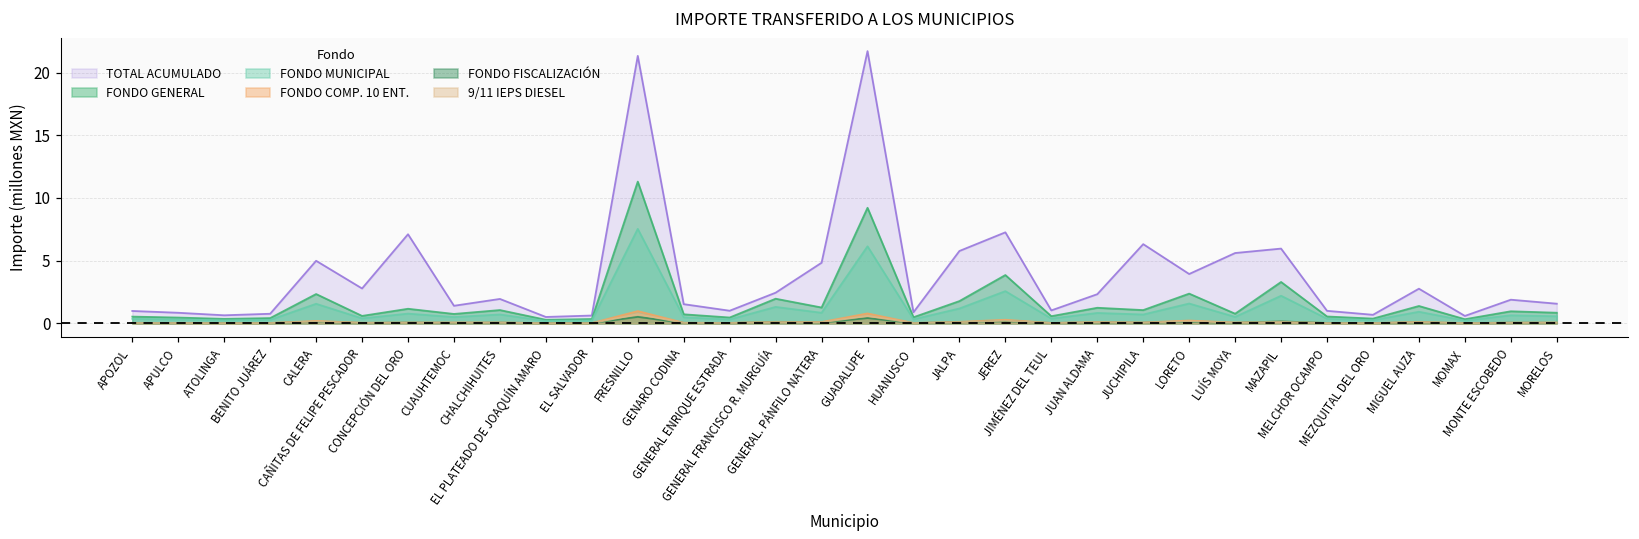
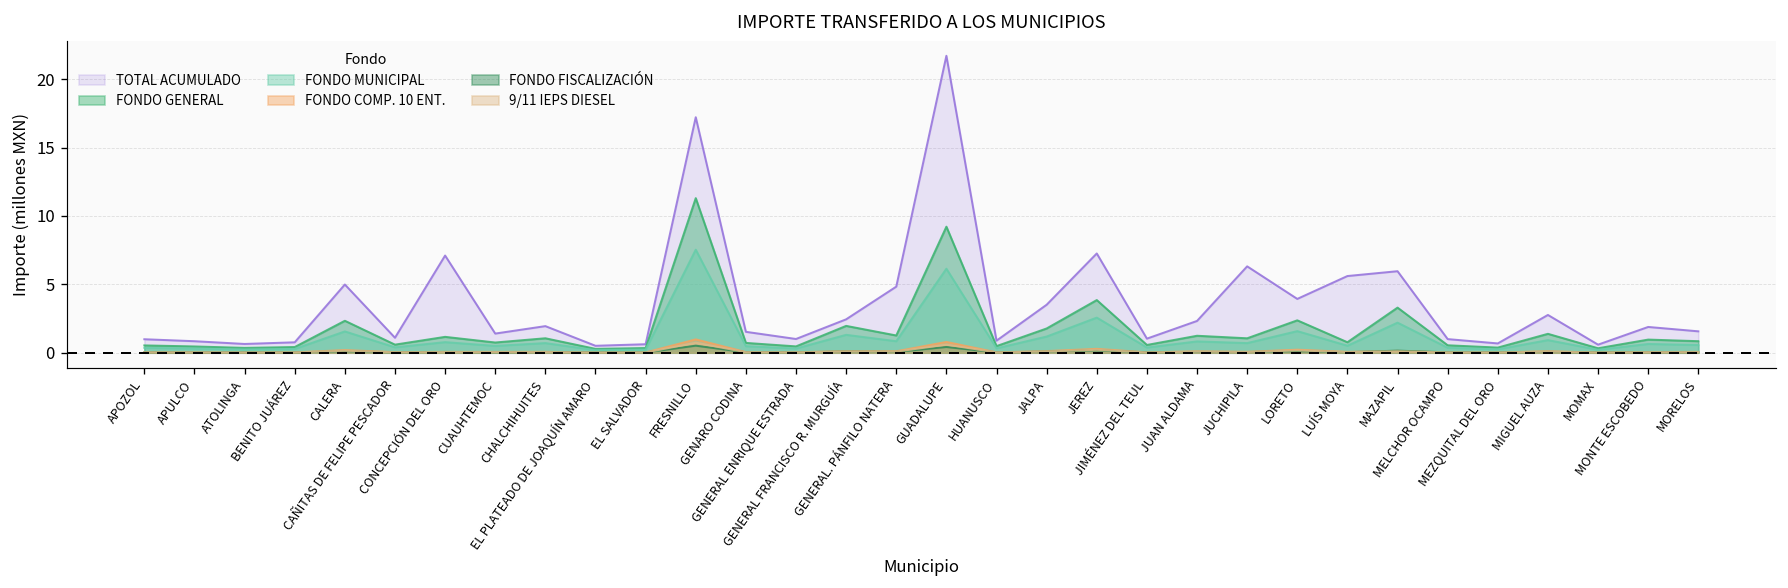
  {
    "TOTAL ACUMULADO": {
      "APOZOL": 1.0,
      "APULCO": 0.8,
      "ATOLINGA": 0.6,
      "BENITO JUÁREZ": 0.8,
      "CALERA": 5.0,
-     "CAÑITAS DE FELIPE PESCADOR": 2.8,
+     "CAÑITAS DE FELIPE PESCADOR": 1.1,
      "CONCEPCIÓN DEL ORO": 7.1,
      "CUAUHTEMOC": 1.4,
      "CHALCHIHUITES": 1.9,
      "EL SALVADOR": 0.6,
-     "FRESNILLO": 21.3,
+     "FRESNILLO": 17.2,
      "GENARO CODINA": 1.5,
      "GENERAL ENRIQUE ESTRADA": 1.0,
      "GENERAL FRANCISCO R. MURGUÍA": 2.4,
      "GENERAL. PÁNFILO NATERA": 4.8,
      "GUADALUPE": 21.7,
      "HUANUSCO": 0.9,
-     "JALPA": 5.8,
+     "JALPA": 3.5,
      "JEREZ": 7.3,
      "JIMÉNEZ DEL TEUL": 1.0,
      "JUAN ALDAMA": 2.3,
      "JUCHIPILA": 6.3,
      "LORETO": 3.9,
      "LUÍS MOYA": 5.6,
      "MAZAPIL": 6.0,
      "MELCHOR OCAMPO": 1.0,
      "MEZQUITAL DEL ORO": 0.7,
      "MIGUEL AUZA": 2.8,
      "MOMAX": 0.6,
      "MONTE ESCOBEDO": 1.9,
      "MORELOS": 1.6
    }
  }
